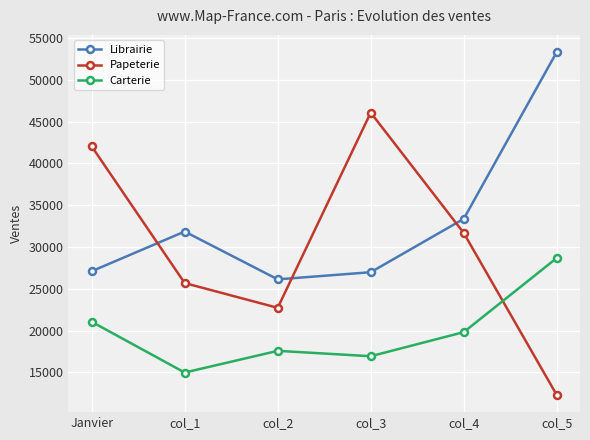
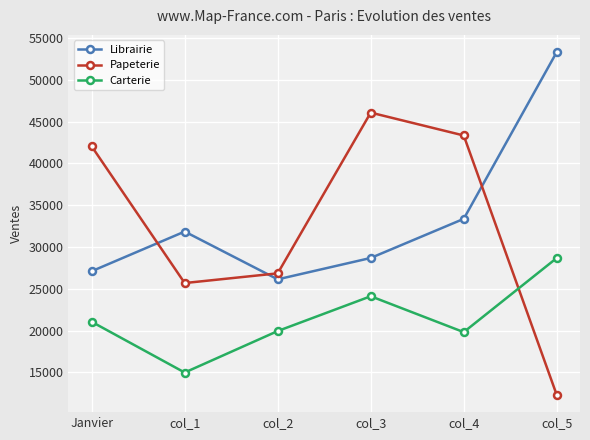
  {
    "Librairie": {
      "Janvier": 27000,
      "col_1": 32000,
      "col_2": 26000,
-     "col_3": 27000,
+     "col_3": 29000,
      "col_4": 33000,
      "col_5": 53000
    },
    "Papeterie": {
      "Janvier": 42000,
      "col_1": 26000,
-     "col_2": 23000,
+     "col_2": 27000,
      "col_3": 46000,
-     "col_4": 32000,
+     "col_4": 43000,
      "col_5": 12000
    },
    "Carterie": {
      "Janvier": 21000,
      "col_1": 15000,
-     "col_2": 18000,
-     "col_3": 17000,
+     "col_2": 20000,
+     "col_3": 24000,
      "col_4": 20000,
      "col_5": 29000
    }
  }
